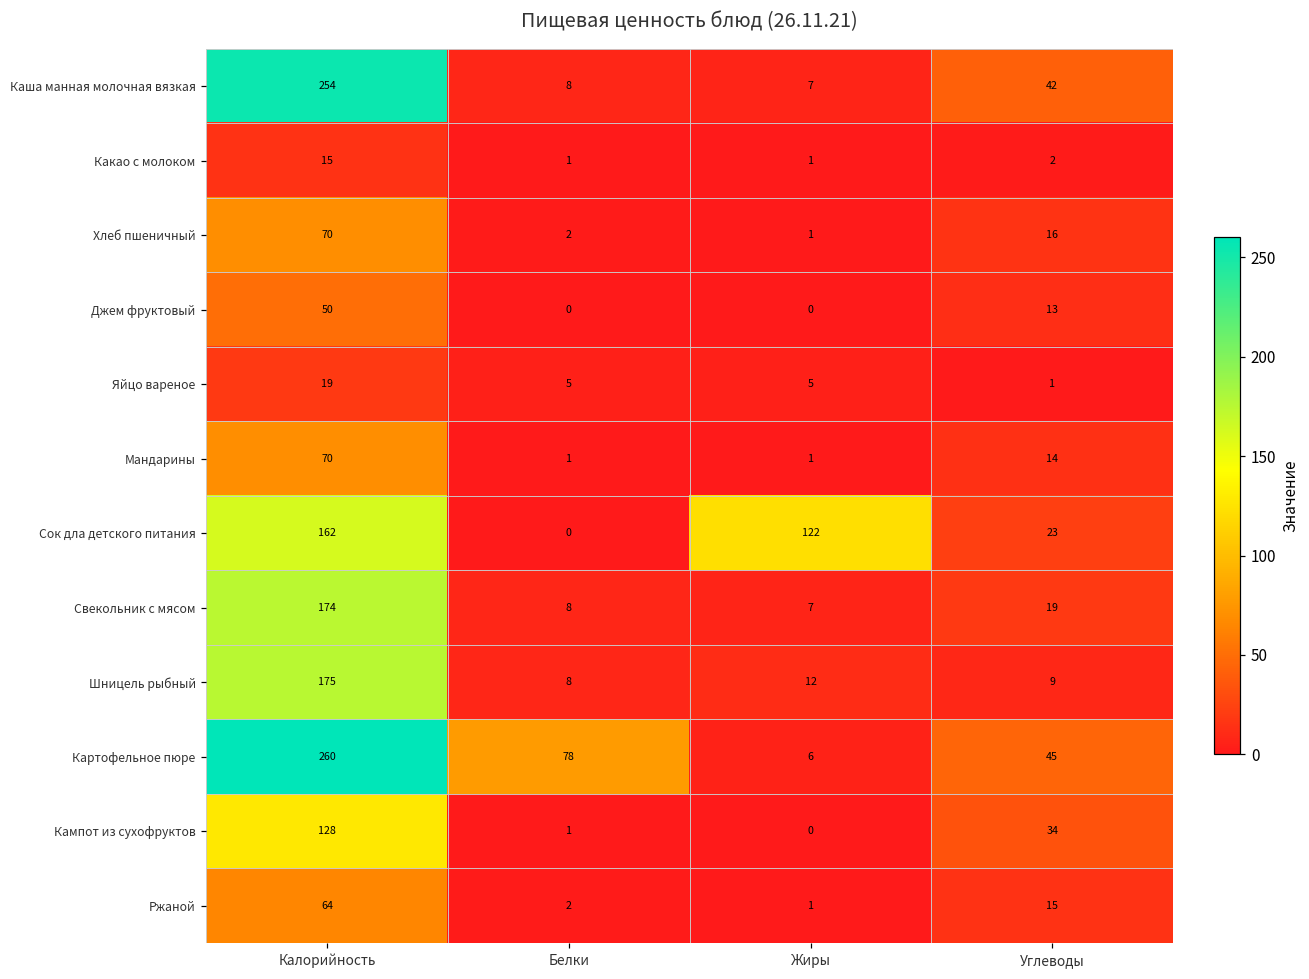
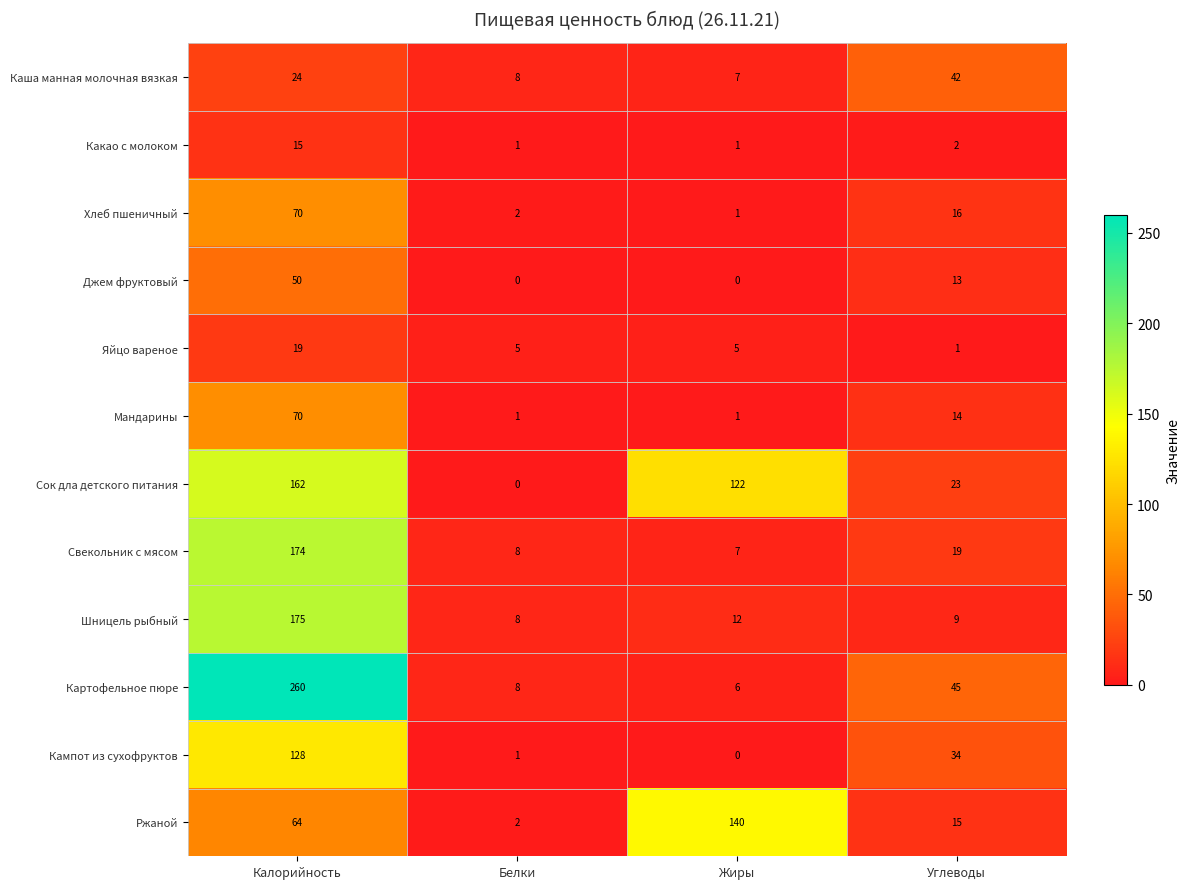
  {
    "Каша манная молочная вязкая": {
-     "Калорийность": 254,
+     "Калорийность": 24,
      "Белки": 8,
      "Жиры": 7,
      "Углеводы": 42
    },
    "Какао с молоком": {
      "Калорийность": 15,
      "Белки": 1,
      "Жиры": 1,
      "Углеводы": 2
    },
    "Хлеб пшеничный": {
      "Калорийность": 70,
      "Белки": 2,
      "Жиры": 1,
      "Углеводы": 16
    },
    "Джем фруктовый": {
      "Калорийность": 50,
      "Белки": 0,
      "Жиры": 0,
      "Углеводы": 13
    },
    "Яйцо вареное": {
      "Калорийность": 19,
      "Белки": 5,
      "Жиры": 5,
      "Углеводы": 1
    },
    "Мандарины": {
      "Калорийность": 70,
      "Белки": 1,
      "Жиры": 1,
      "Углеводы": 14
    },
    "Сок дла детского питания": {
      "Калорийность": 162,
      "Белки": 0,
      "Жиры": 122,
      "Углеводы": 23
    },
    "Свекольник с мясом": {
      "Калорийность": 174,
      "Белки": 8,
      "Жиры": 7,
      "Углеводы": 19
    },
    "Шницель рыбный": {
      "Калорийность": 175,
      "Белки": 8,
      "Жиры": 12,
      "Углеводы": 9
    },
    "Картофельное пюре": {
      "Калорийность": 260,
-     "Белки": 78,
+     "Белки": 8,
      "Жиры": 6,
      "Углеводы": 45
    },
    "Кампот из сухофруктов": {
      "Калорийность": 128,
      "Белки": 1,
      "Жиры": 0,
      "Углеводы": 34
    },
    "Ржаной": {
      "Калорийность": 64,
      "Белки": 2,
-     "Жиры": 1,
+     "Жиры": 140,
      "Углеводы": 15
    }
  }
